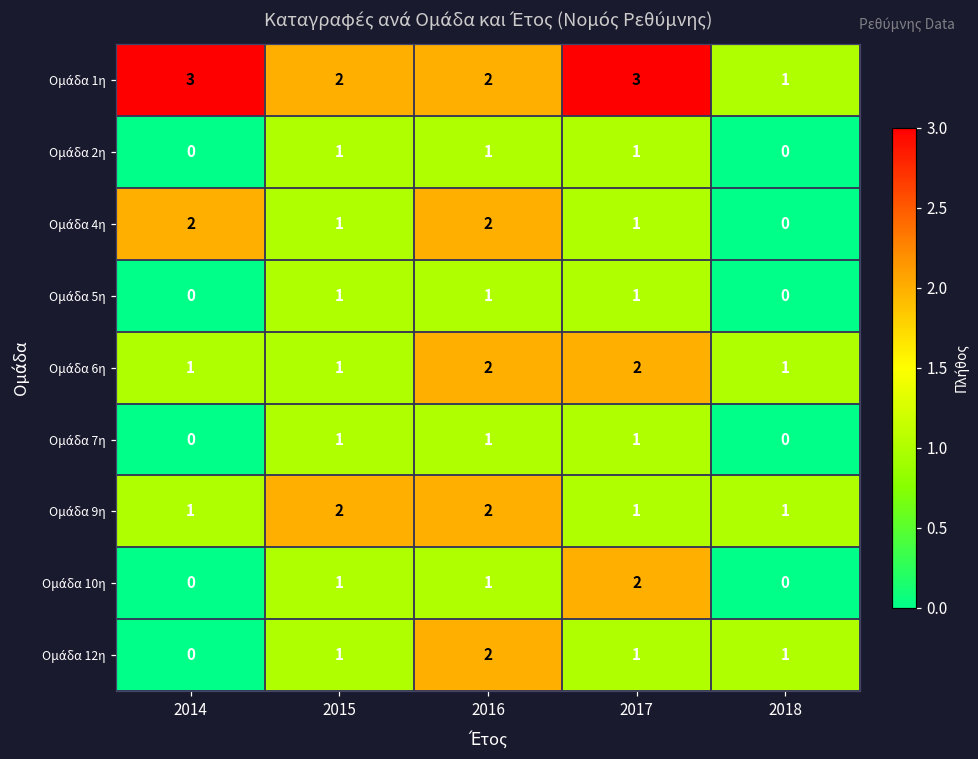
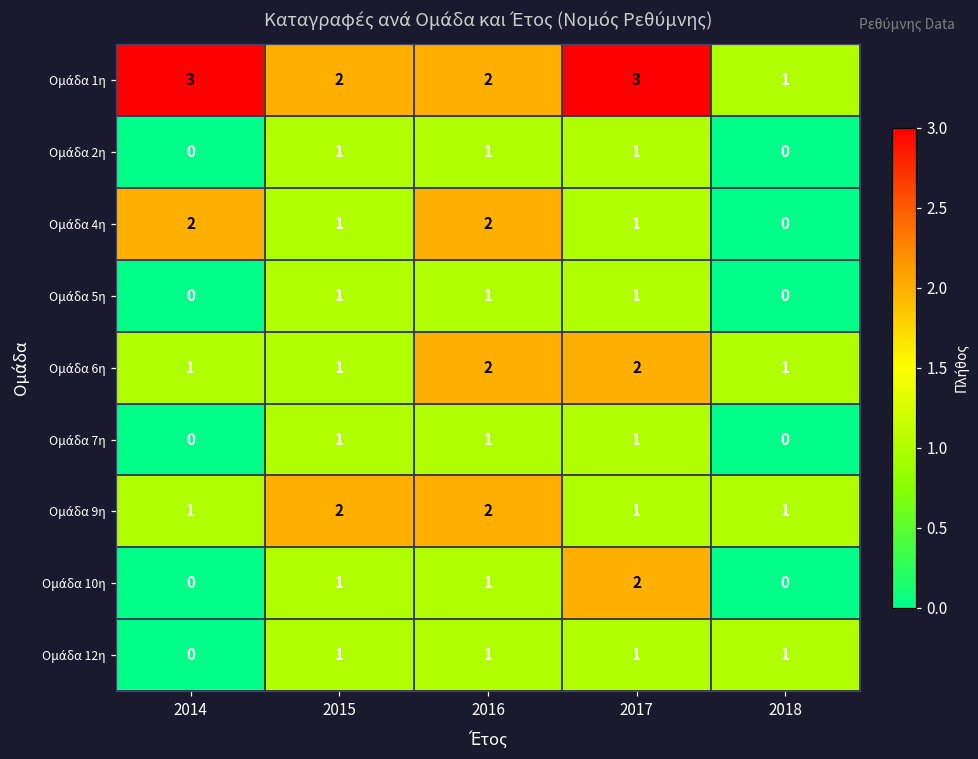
  {
    "Ομάδα 1η": {
      "2014": 3,
      "2015": 2,
      "2016": 2,
      "2017": 3,
      "2018": 1
    },
    "Ομάδα 2η": {
      "2014": 0,
      "2015": 1,
      "2016": 1,
      "2017": 1,
      "2018": 0
    },
    "Ομάδα 4η": {
      "2014": 2,
      "2015": 1,
      "2016": 2,
      "2017": 1,
      "2018": 0
    },
    "Ομάδα 5η": {
      "2014": 0,
      "2015": 1,
      "2016": 1,
      "2017": 1,
      "2018": 0
    },
    "Ομάδα 6η": {
      "2014": 1,
      "2015": 1,
      "2016": 2,
      "2017": 2,
      "2018": 1
    },
    "Ομάδα 7η": {
      "2014": 0,
      "2015": 1,
      "2016": 1,
      "2017": 1,
      "2018": 0
    },
    "Ομάδα 9η": {
      "2014": 1,
      "2015": 2,
      "2016": 2,
      "2017": 1,
      "2018": 1
    },
    "Ομάδα 10η": {
      "2014": 0,
      "2015": 1,
      "2016": 1,
      "2017": 2,
      "2018": 0
    },
    "Ομάδα 12η": {
      "2014": 0,
      "2015": 1,
-     "2016": 2,
+     "2016": 1,
      "2017": 1,
      "2018": 1
    }
  }
